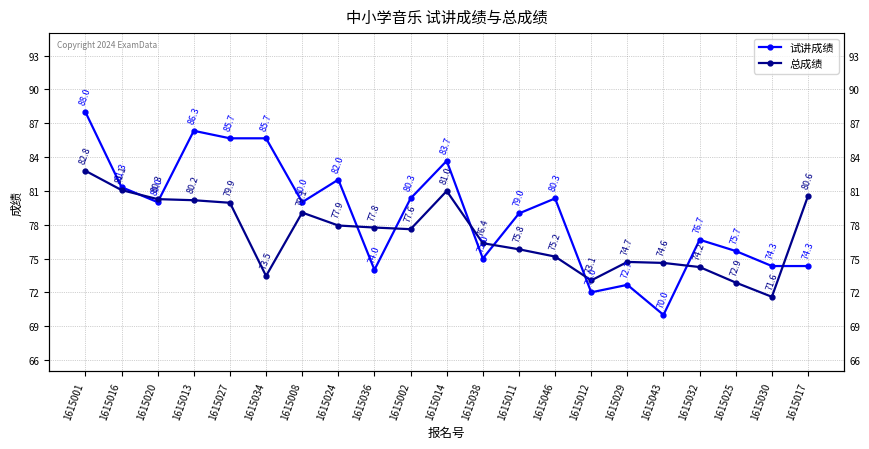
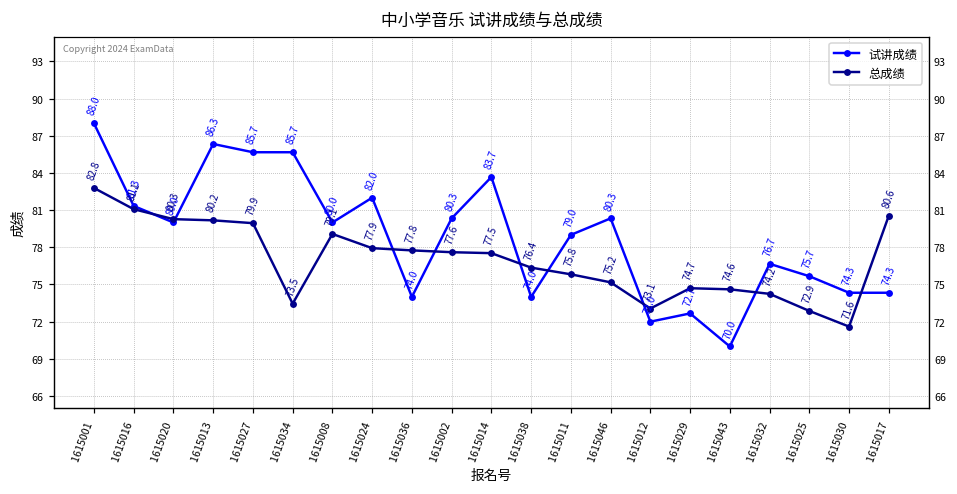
  {
    "试讲成绩": {
      "1615001": 88.0,
      "1615013": 86.3,
      "1615027": 85.7,
      "1615034": 85.7,
      "1615024": 82.0,
      "1615036": 74.0,
      "1615002": 80.3,
      "1615014": 83.7,
-     "1615038": 75.0,
+     "1615038": 74.0,
      "1615011": 79.0,
      "1615046": 80.3,
      "1615043": 70.0,
      "1615032": 76.7,
      "1615025": 75.7,
      "1615030": 74.3,
      "1615017": 74.3
    },
    "总成绩": {
      "1615001": 82.8,
      "1615013": 80.2,
      "1615027": 79.9,
      "1615034": 73.5,
      "1615024": 77.9,
      "1615036": 77.8,
      "1615002": 77.6,
-     "1615014": 81.0,
+     "1615014": 77.5,
      "1615038": 76.4,
      "1615011": 75.8,
      "1615046": 75.2,
      "1615029": 74.7,
      "1615043": 74.6,
      "1615025": 72.9,
      "1615030": 71.6,
      "1615017": 80.6
    }
  }
